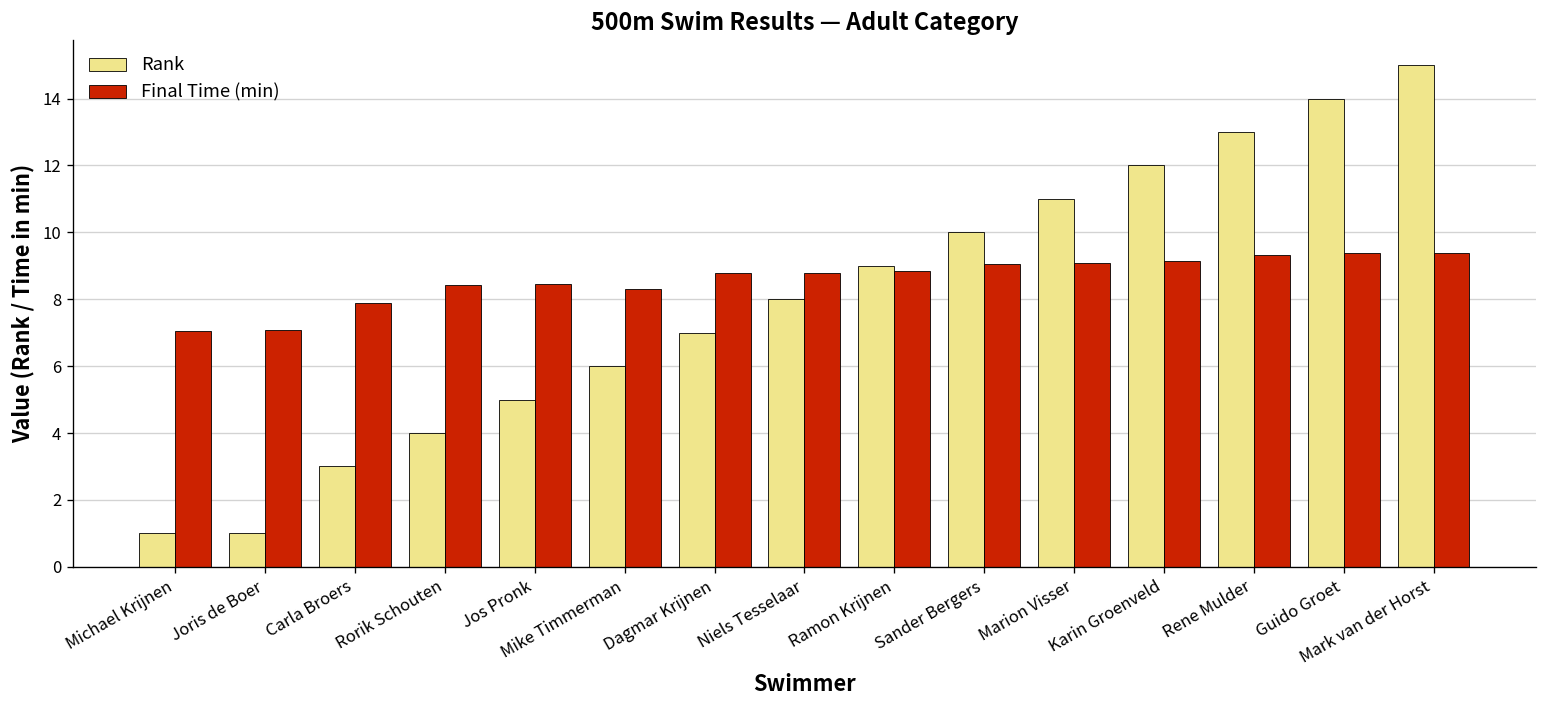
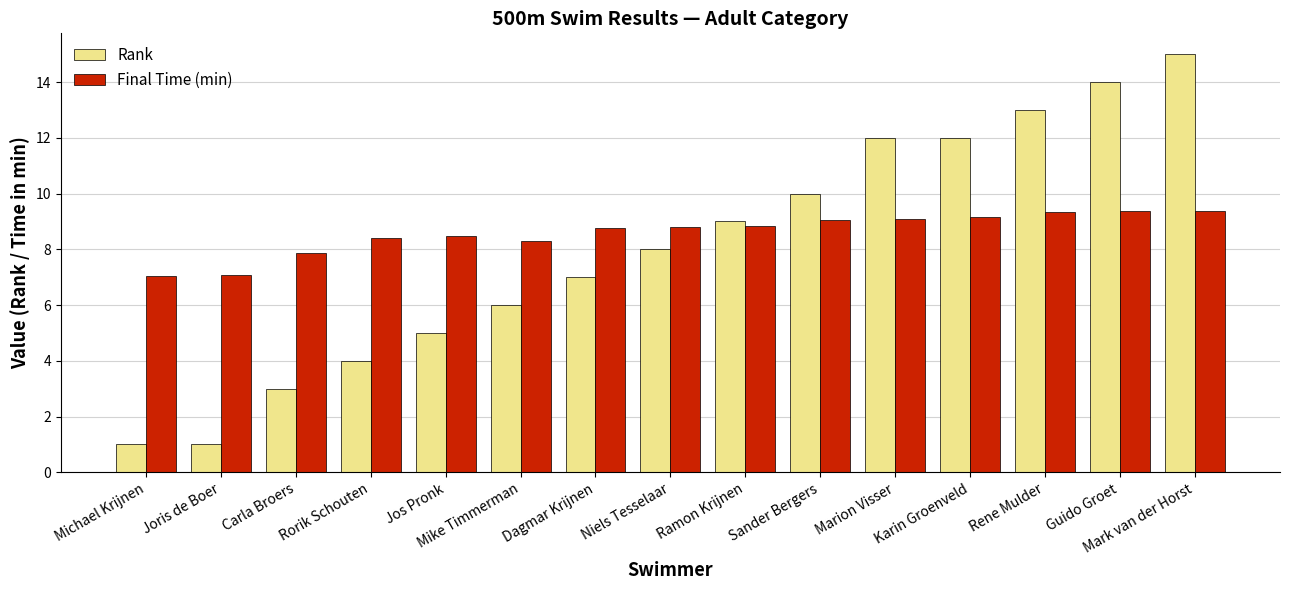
  {
    "Rank": {
      "Michael Krijnen": 1,
      "Joris de Boer": 1,
      "Carla Broers": 3,
      "Rorik Schouten": 4,
      "Jos Pronk": 5,
      "Mike Timmerman": 6,
      "Dagmar Krijnen": 7,
      "Niels Tesselaar": 8,
      "Ramon Krijnen": 9,
      "Sander Bergers": 10,
-     "Marion Visser": 11,
+     "Marion Visser": 12,
      "Karin Groenveld": 12,
      "Rene Mulder": 13,
      "Guido Groet": 14,
      "Mark van der Horst": 15
    },
    "Final Time (min)": {
      "Michael Krijnen": 7,
      "Joris de Boer": 7.1,
      "Carla Broers": 7.9,
      "Rorik Schouten": 8.4,
      "Jos Pronk": 8.5,
      "Mike Timmerman": 8.3,
      "Dagmar Krijnen": 8.8,
      "Niels Tesselaar": 8.8,
      "Ramon Krijnen": 8.8,
      "Sander Bergers": 9,
      "Marion Visser": 9.1,
      "Karin Groenveld": 9.2,
      "Rene Mulder": 9.3,
      "Guido Groet": 9.4,
      "Mark van der Horst": 9.4
    }
  }
